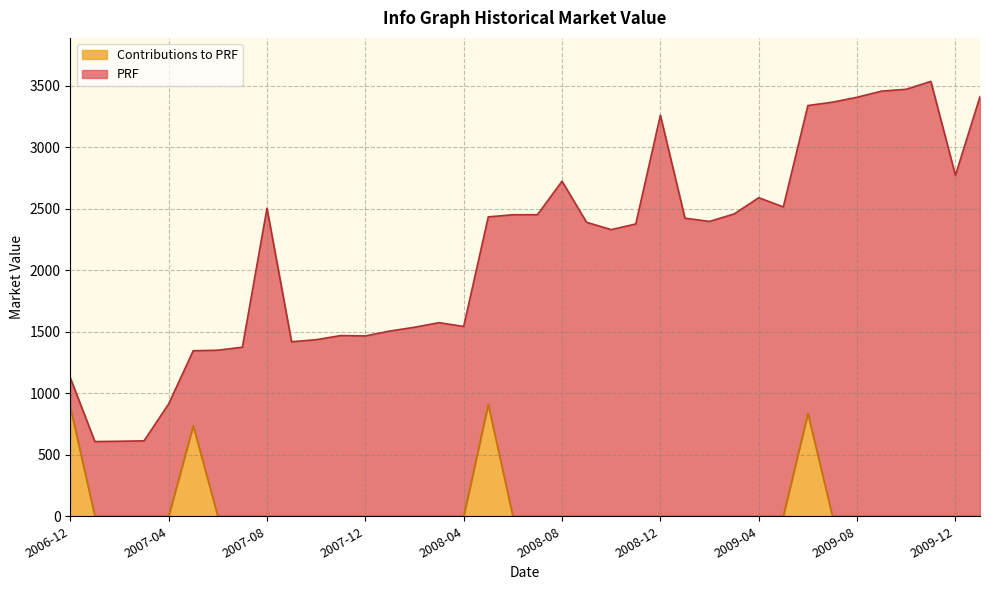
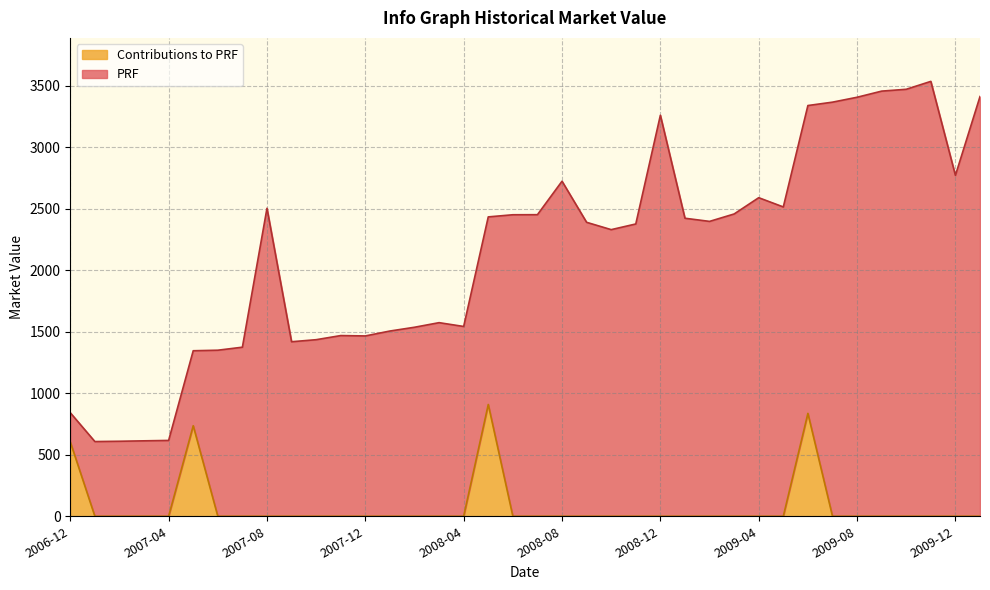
  {
    "Contributions to PRF": {
-     "2006-12": 890,
+     "2006-12": 600,
      "2007-04": 0,
      "2007-08": 0,
      "2007-12": 0,
      "2008-04": 0,
      "2008-08": 0,
      "2008-12": 0,
      "2009-04": 0,
      "2009-08": 0,
      "2009-12": 0
    },
    "PRF": {
      "2006-12": 240,
-     "2007-04": 910,
+     "2007-04": 620,
      "2007-08": 2500,
      "2007-12": 1470,
      "2008-04": 1540,
      "2008-08": 2720,
      "2008-12": 3260,
      "2009-04": 2590,
      "2009-08": 3410,
      "2009-12": 2770
    }
  }
